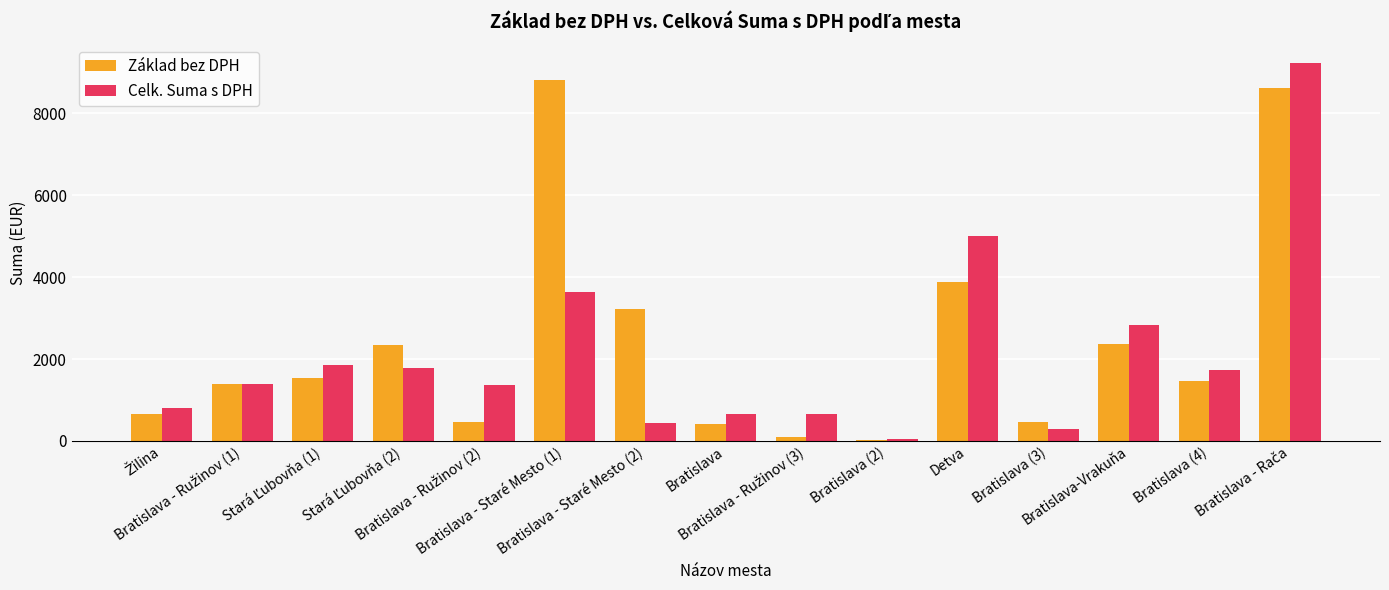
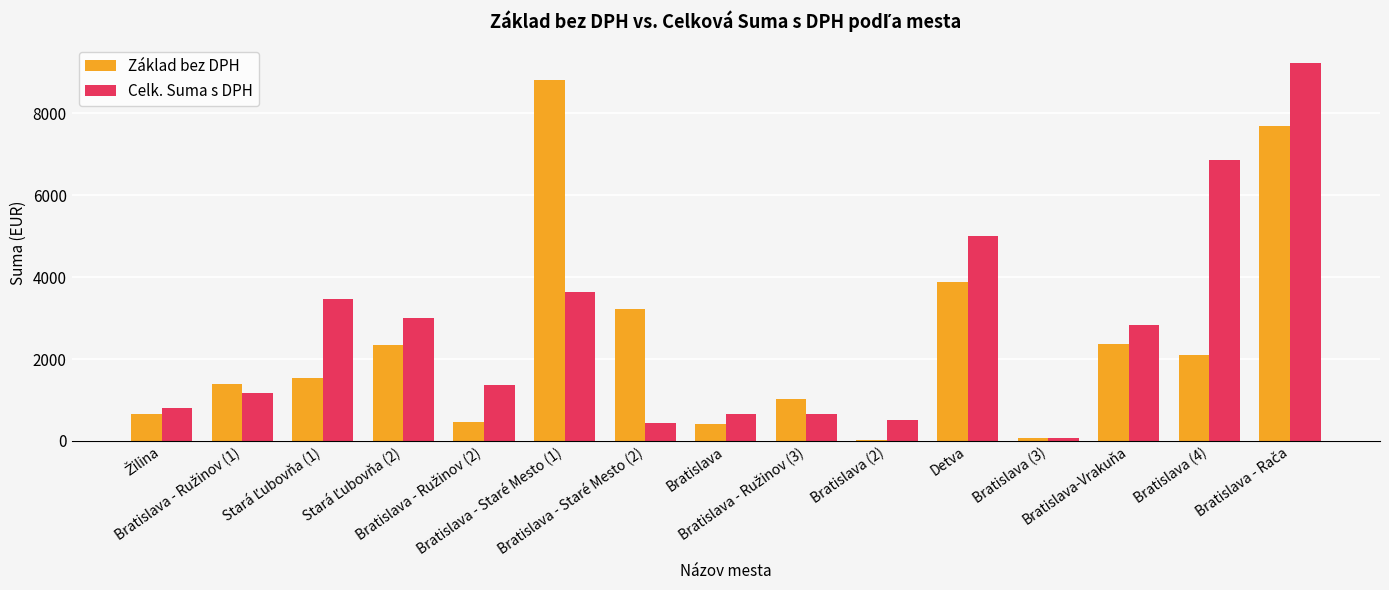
  {
    "Základ bez DPH": {
      "Žilina": 700,
      "Bratislava - Ružinov (1)": 1400,
      "Stará Ľubovňa (1)": 1500,
      "Stará Ľubovňa (2)": 2300,
      "Bratislava - Ružinov (2)": 500,
      "Bratislava - Staré Mesto (1)": 8800,
      "Bratislava - Staré Mesto (2)": 3200,
      "Bratislava": 400,
-     "Bratislava - Ružinov (3)": 100,
+     "Bratislava - Ružinov (3)": 1000,
      "Detva": 3900,
-     "Bratislava (3)": 500,
+     "Bratislava (3)": 100,
      "Bratislava-Vrakuňa": 2400,
-     "Bratislava (4)": 1500,
-     "Bratislava - Rača": 8600
+     "Bratislava (4)": 2100,
+     "Bratislava - Rača": 7700
    },
    "Celk. Suma s DPH": {
      "Žilina": 800,
-     "Bratislava - Ružinov (1)": 1400,
-     "Stará Ľubovňa (1)": 1800,
-     "Stará Ľubovňa (2)": 1800,
+     "Bratislava - Ružinov (1)": 1200,
+     "Stará Ľubovňa (1)": 3500,
+     "Stará Ľubovňa (2)": 3000,
      "Bratislava - Ružinov (2)": 1400,
      "Bratislava - Staré Mesto (1)": 3600,
      "Bratislava - Staré Mesto (2)": 400,
      "Bratislava": 700,
      "Bratislava - Ružinov (3)": 700,
-     "Bratislava (2)": 0,
+     "Bratislava (2)": 500,
      "Detva": 5000,
-     "Bratislava (3)": 300,
+     "Bratislava (3)": 100,
      "Bratislava-Vrakuňa": 2800,
-     "Bratislava (4)": 1700,
+     "Bratislava (4)": 6900,
      "Bratislava - Rača": 9200
    }
  }
